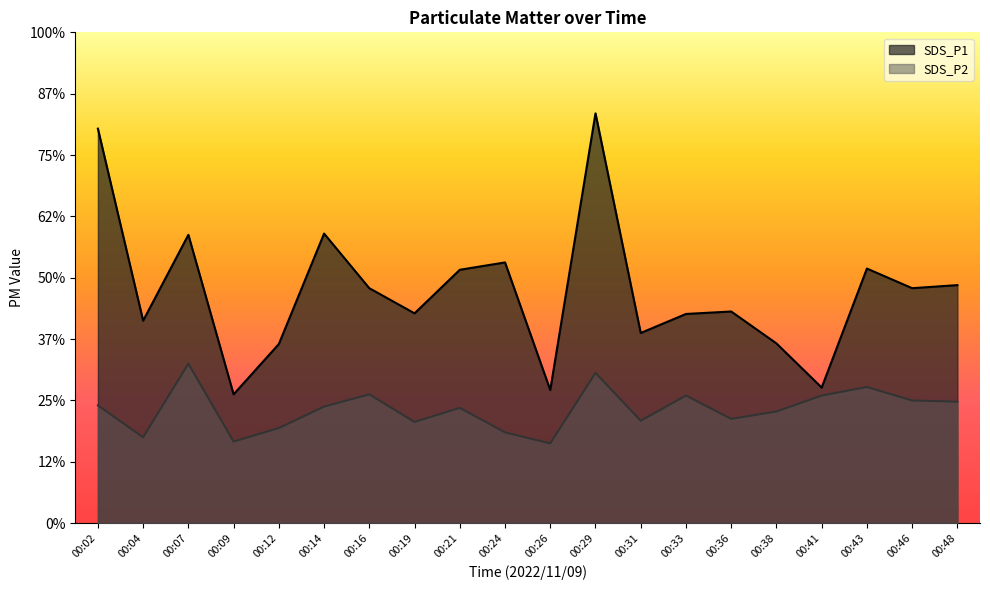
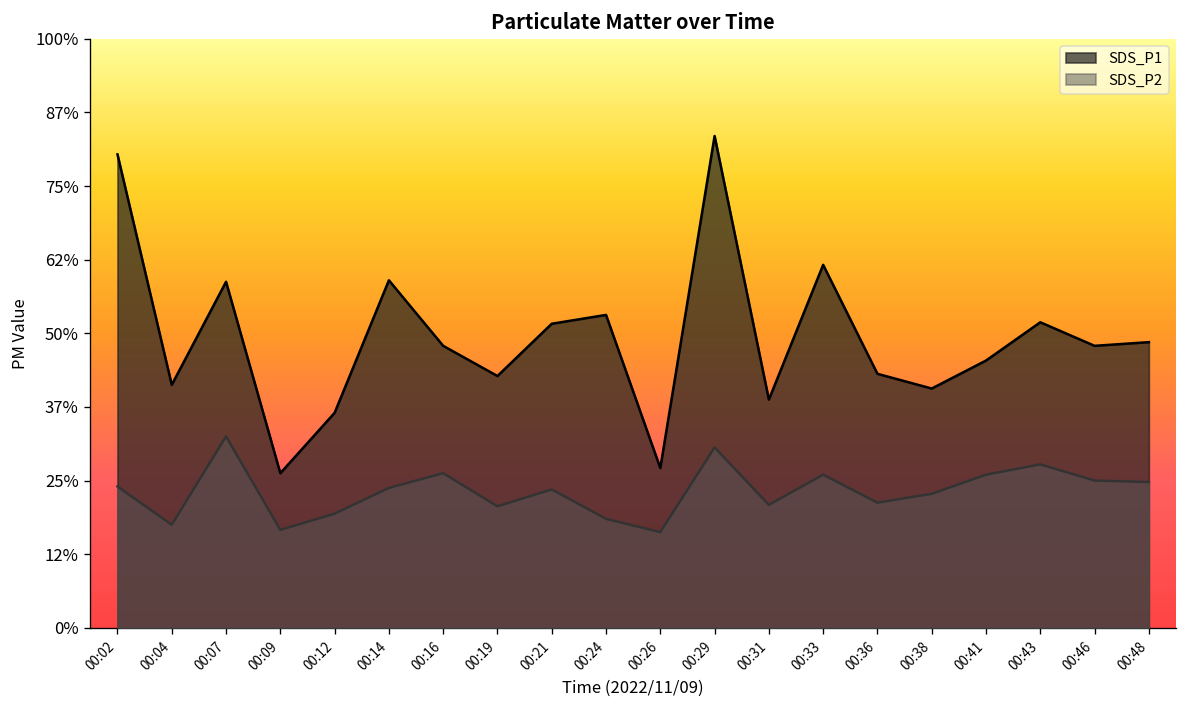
  {
    "SDS_P1": {
      "00:02": "80%",
      "00:04": "41%",
      "00:07": "59%",
      "00:09": "26%",
      "00:12": "37%",
      "00:14": "59%",
      "00:16": "48%",
      "00:19": "43%",
      "00:21": "52%",
      "00:24": "53%",
      "00:26": "27%",
      "00:29": "84%",
      "00:31": "39%",
-     "00:33": "43%",
+     "00:33": "62%",
      "00:36": "43%",
-     "00:38": "37%",
-     "00:41": "28%",
+     "00:38": "41%",
+     "00:41": "45%",
      "00:43": "52%",
      "00:46": "48%",
      "00:48": "49%"
    },
    "SDS_P2": {
      "00:02": "24%",
      "00:04": "18%",
      "00:07": "33%",
      "00:09": "17%",
      "00:12": "19%",
      "00:14": "24%",
      "00:16": "26%",
      "00:19": "21%",
      "00:21": "24%",
      "00:24": "19%",
      "00:26": "16%",
      "00:29": "31%",
      "00:31": "21%",
      "00:33": "26%",
      "00:36": "21%",
      "00:38": "23%",
      "00:41": "26%",
      "00:43": "28%",
      "00:46": "25%",
      "00:48": "25%"
    }
  }
